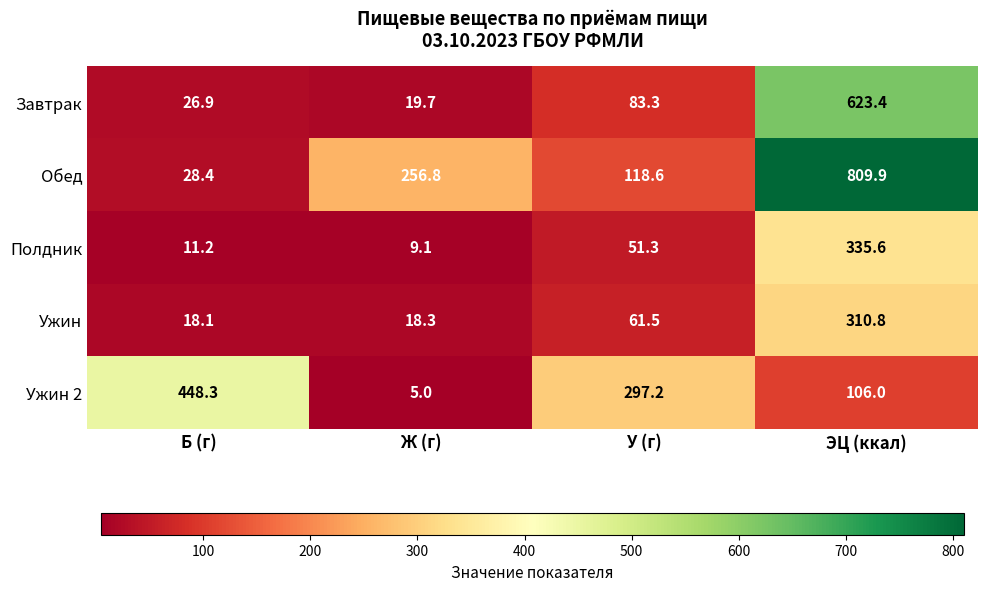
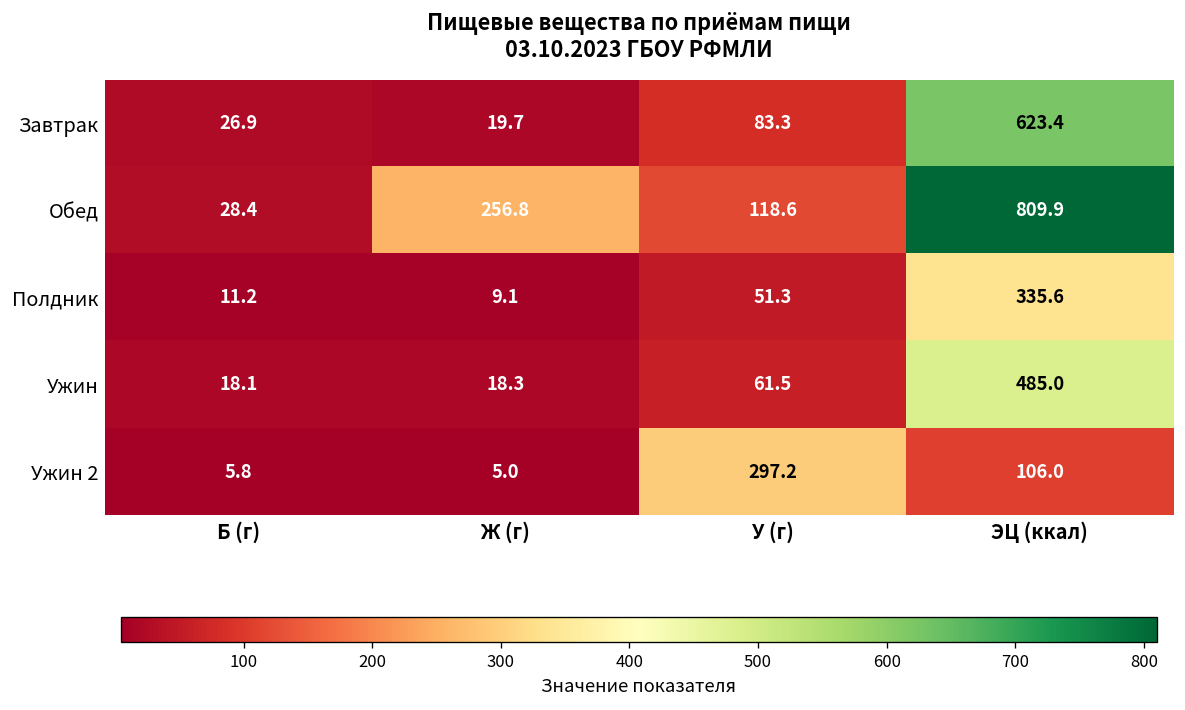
  {
    "Завтрак": {
      "Б (г)": 26.9,
      "Ж (г)": 19.7,
      "У (г)": 83.3,
      "ЭЦ (ккал)": 623.4
    },
    "Обед": {
      "Б (г)": 28.4,
      "Ж (г)": 256.8,
      "У (г)": 118.6,
      "ЭЦ (ккал)": 809.9
    },
    "Полдник": {
      "Б (г)": 11.2,
      "Ж (г)": 9.1,
      "У (г)": 51.3,
      "ЭЦ (ккал)": 335.6
    },
    "Ужин": {
      "Б (г)": 18.1,
      "Ж (г)": 18.3,
      "У (г)": 61.5,
-     "ЭЦ (ккал)": 310.8
+     "ЭЦ (ккал)": 485.0
    },
    "Ужин 2": {
-     "Б (г)": 448.3,
+     "Б (г)": 5.8,
      "Ж (г)": 5.0,
      "У (г)": 297.2,
      "ЭЦ (ккал)": 106.0
    }
  }
